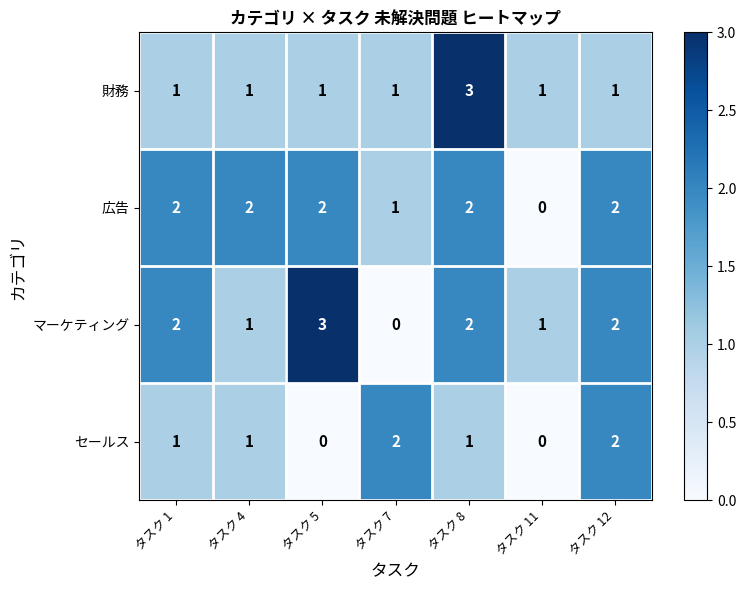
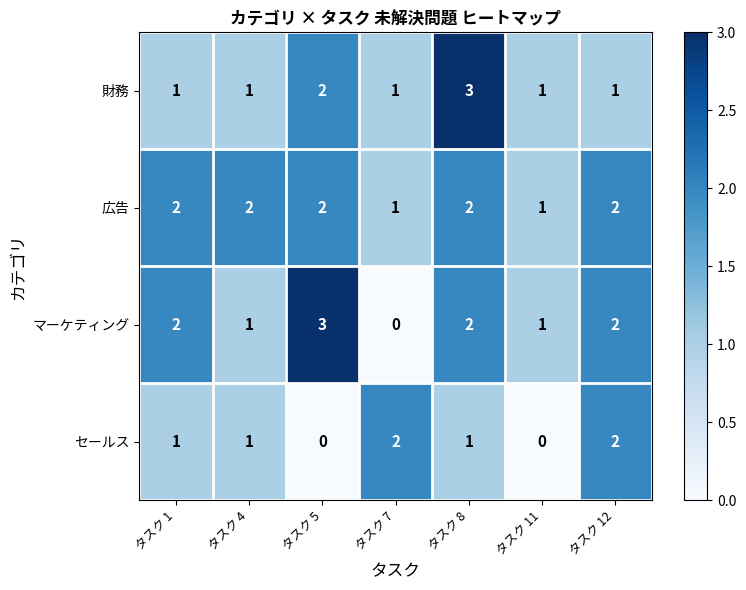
  {
    "財務": {
      "タスク 1": 1,
      "タスク 4": 1,
-     "タスク 5": 1,
+     "タスク 5": 2,
      "タスク 7": 1,
      "タスク 8": 3,
      "タスク 11": 1,
      "タスク 12": 1
    },
    "広告": {
      "タスク 1": 2,
      "タスク 4": 2,
      "タスク 5": 2,
      "タスク 7": 1,
      "タスク 8": 2,
-     "タスク 11": 0,
+     "タスク 11": 1,
      "タスク 12": 2
    },
    "マーケティング": {
      "タスク 1": 2,
      "タスク 4": 1,
      "タスク 5": 3,
      "タスク 7": 0,
      "タスク 8": 2,
      "タスク 11": 1,
      "タスク 12": 2
    },
    "セールス": {
      "タスク 1": 1,
      "タスク 4": 1,
      "タスク 5": 0,
      "タスク 7": 2,
      "タスク 8": 1,
      "タスク 11": 0,
      "タスク 12": 2
    }
  }
